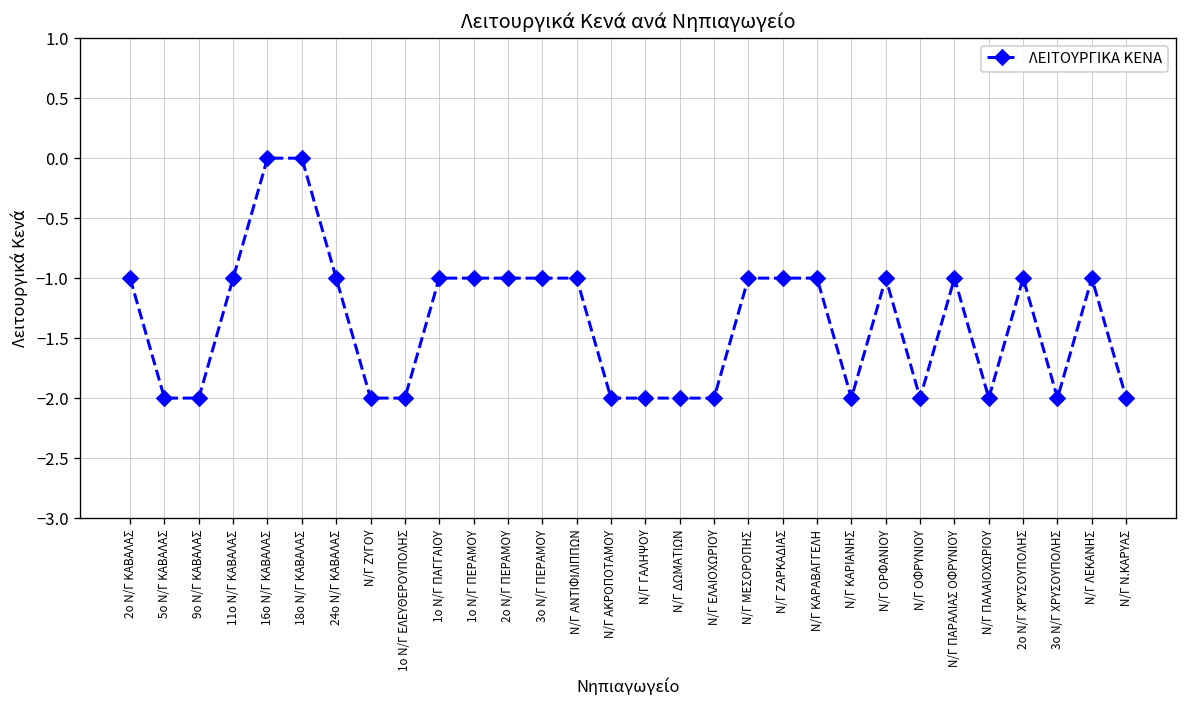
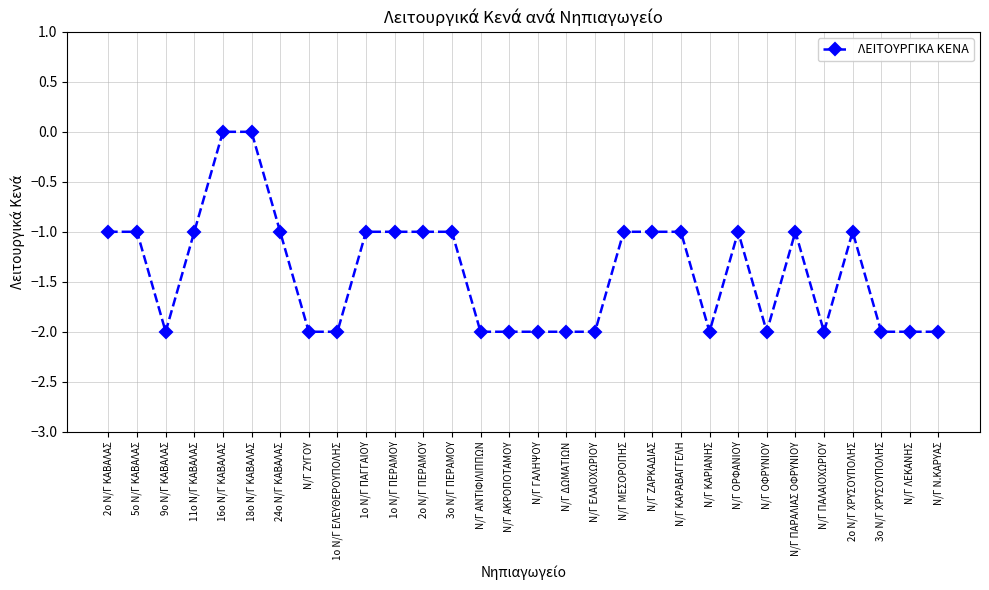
  {
    "2ο Ν/Γ ΚΑΒΑΛΑΣ": -1,
-   "5ο Ν/Γ ΚΑΒΑΛΑΣ": -2,
+   "5ο Ν/Γ ΚΑΒΑΛΑΣ": -1,
    "9ο Ν/Γ ΚΑΒΑΛΑΣ": -2,
    "11ο Ν/Γ ΚΑΒΑΛΑΣ": -1,
    "16ο Ν/Γ ΚΑΒΑΛΑΣ": 0,
    "18ο Ν/Γ ΚΑΒΑΛΑΣ": 0,
    "24ο Ν/Γ ΚΑΒΑΛΑΣ": -1,
    "Ν/Γ ΖΥΓΟΥ": -2,
    "1ο Ν/Γ ΕΛΕΥΘΕΡΟΥΠΟΛΗΣ": -2,
    "1ο Ν/Γ ΠΑΓΓΑΙΟΥ": -1,
    "1ο Ν/Γ ΠΕΡΑΜΟΥ": -1,
    "2ο Ν/Γ ΠΕΡΑΜΟΥ": -1,
    "3ο Ν/Γ ΠΕΡΑΜΟΥ": -1,
-   "Ν/Γ ΑΝΤΙΦΙΛΙΠΠΩΝ": -1,
+   "Ν/Γ ΑΝΤΙΦΙΛΙΠΠΩΝ": -2,
    "Ν/Γ ΑΚΡΟΠΟΤΑΜΟΥ": -2,
    "Ν/Γ ΓΑΛΗΨΟΥ": -2,
    "Ν/Γ ΔΩΜΑΤΙΩΝ": -2,
    "Ν/Γ ΕΛΑΙΟΧΩΡΙΟΥ": -2,
    "Ν/Γ ΜΕΣΟΡΟΠΗΣ": -1,
    "Ν/Γ ΖΑΡΚΑΔΙΑΣ": -1,
    "Ν/Γ ΚΑΡΑΒΑΓΓΕΛΗ": -1,
    "Ν/Γ ΚΑΡΙΑΝΗΣ": -2,
    "Ν/Γ ΟΡΦΑΝΙΟΥ": -1,
    "Ν/Γ ΟΦΡΥΝΙΟΥ": -2,
    "Ν/Γ ΠΑΡΑΛΙΑΣ ΟΦΡΥΝΙΟΥ": -1,
    "Ν/Γ ΠΑΛΑΙΟΧΩΡΙΟΥ": -2,
    "2ο Ν/Γ ΧΡΥΣΟΥΠΟΛΗΣ": -1,
    "3ο Ν/Γ ΧΡΥΣΟΥΠΟΛΗΣ": -2,
-   "Ν/Γ ΛΕΚΑΝΗΣ": -1,
+   "Ν/Γ ΛΕΚΑΝΗΣ": -2,
    "Ν/Γ Ν.ΚΑΡΥΑΣ": -2
  }
